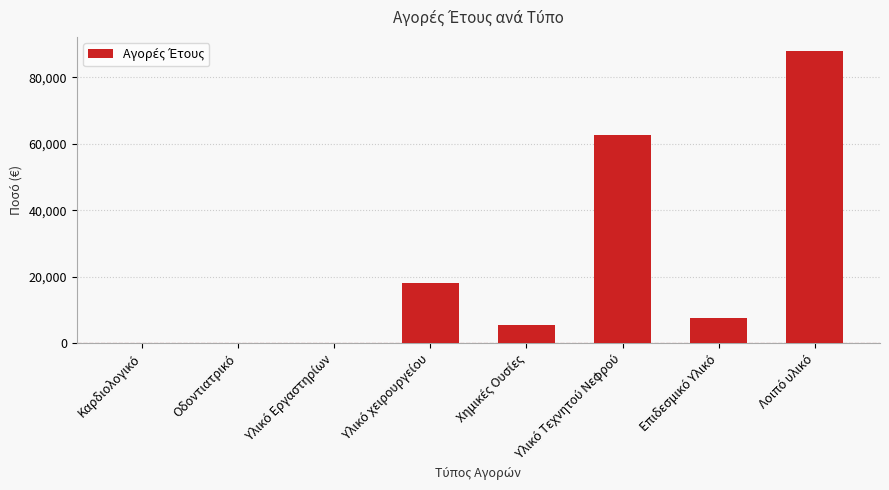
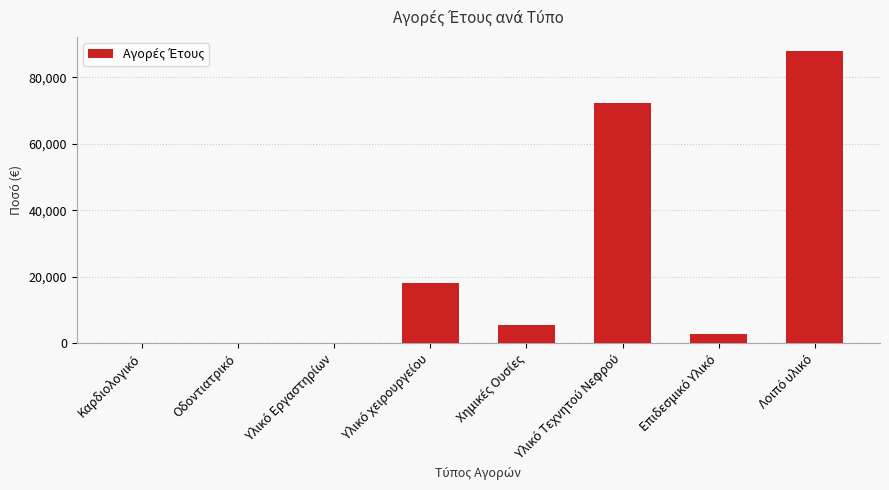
  {
    "Καρδιολογικό": "0",
    "Οδοντιατρικό": "0",
    "Υλικό Εργαστηρίων": "0",
    "Υλικό χειρουργείου": "18,000",
    "Χημικές Ουσίες": "5,000",
-   "Υλικό Τεχνητού Νεφρού": "63,000",
-   "Επιδεσμικό Υλικό": "7,000",
+   "Υλικό Τεχνητού Νεφρού": "72,000",
+   "Επιδεσμικό Υλικό": "3,000",
    "Λοιπό υλικό": "88,000"
  }
